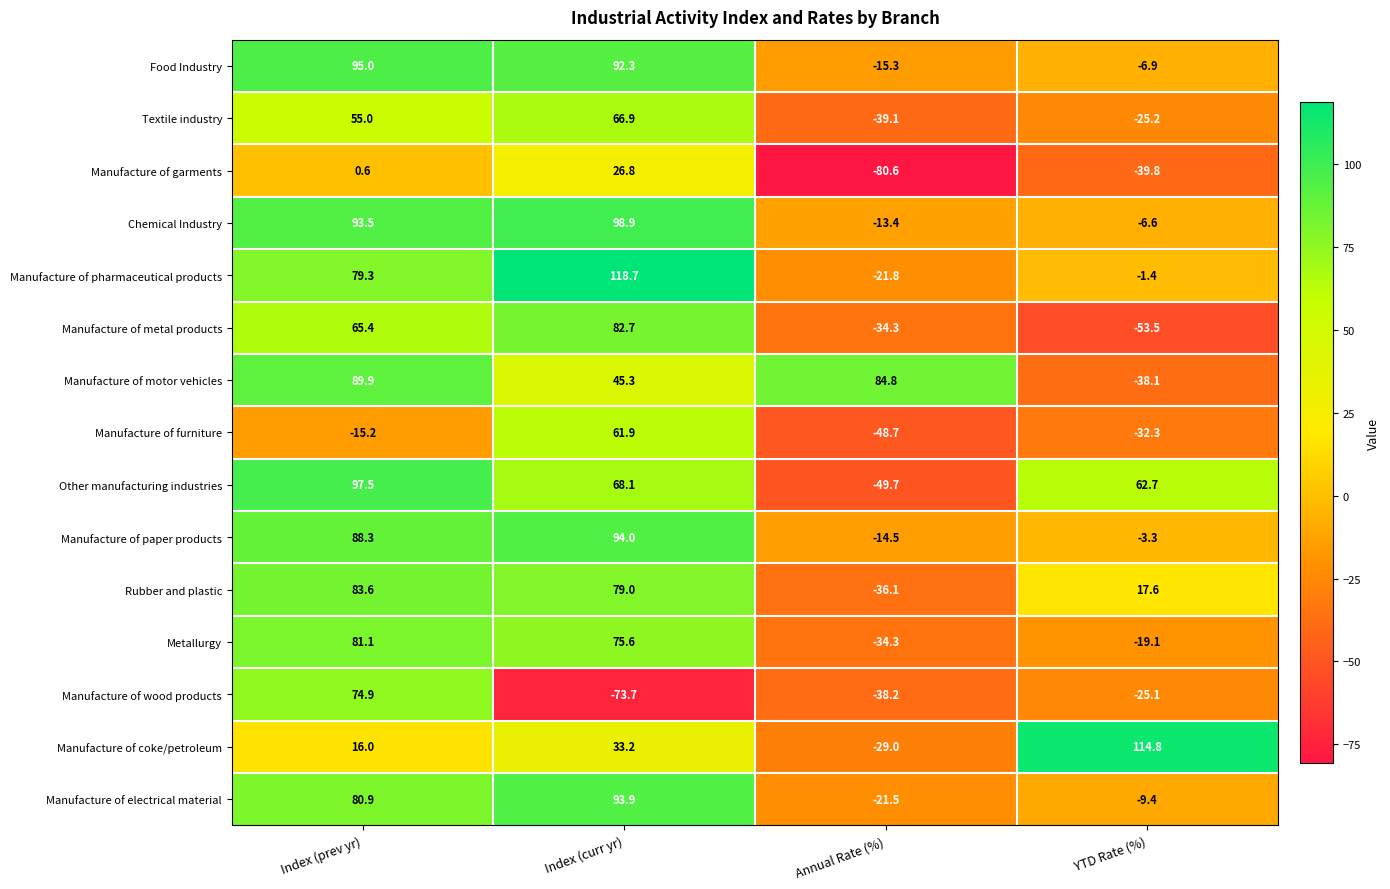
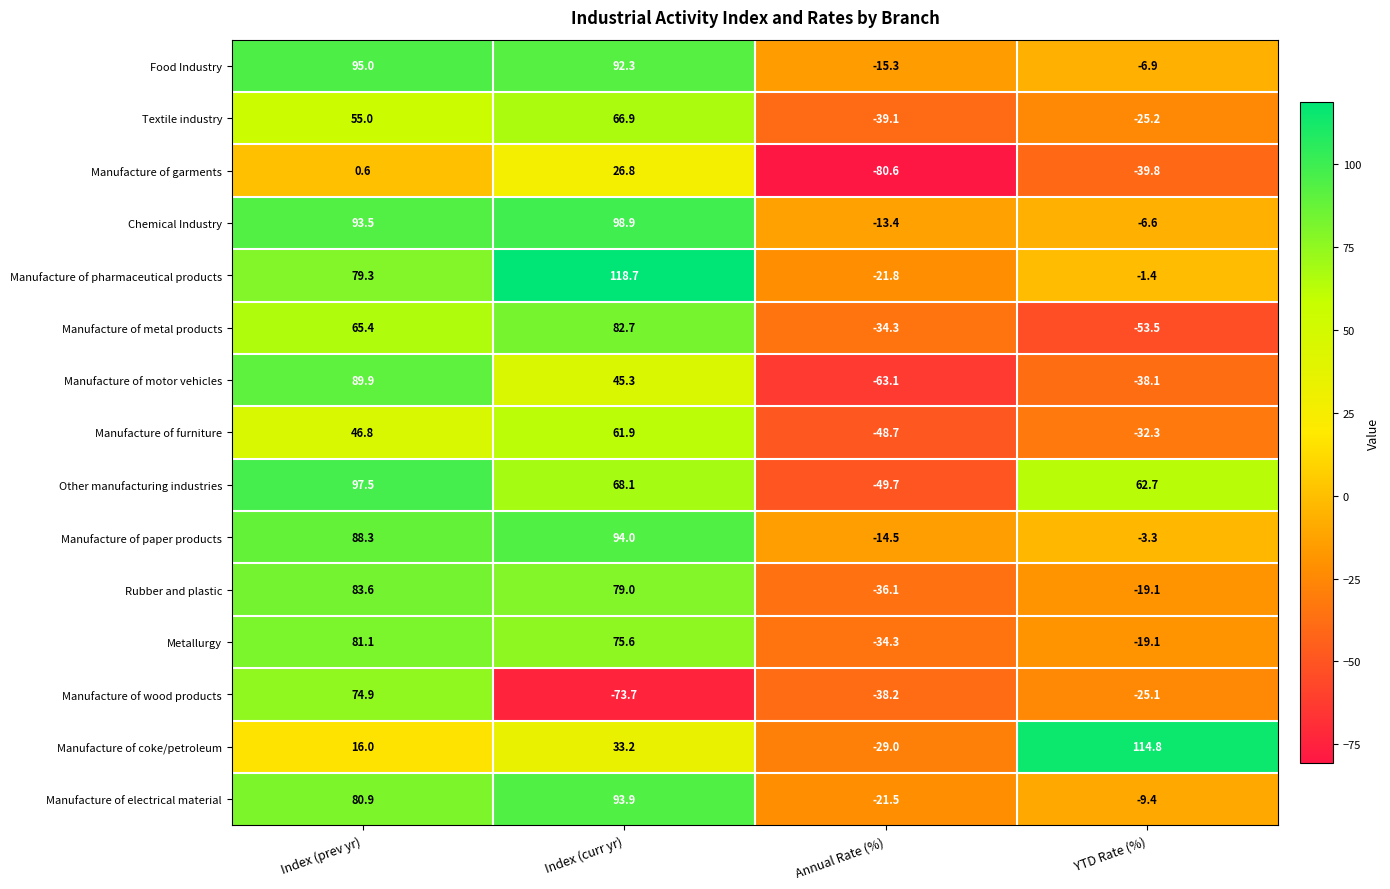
  {
    "Food Industry": {
      "Index (prev yr)": 95.0,
      "Index (curr yr)": 92.3,
      "Annual Rate (%)": -15.3,
      "YTD Rate (%)": -6.9
    },
    "Textile industry": {
      "Index (prev yr)": 55.0,
      "Index (curr yr)": 66.9,
      "Annual Rate (%)": -39.1,
      "YTD Rate (%)": -25.2
    },
    "Manufacture of garments": {
      "Index (prev yr)": 0.6,
      "Index (curr yr)": 26.8,
      "Annual Rate (%)": -80.6,
      "YTD Rate (%)": -39.8
    },
    "Chemical Industry": {
      "Index (prev yr)": 93.5,
      "Index (curr yr)": 98.9,
      "Annual Rate (%)": -13.4,
      "YTD Rate (%)": -6.6
    },
    "Manufacture of pharmaceutical products": {
      "Index (prev yr)": 79.3,
      "Index (curr yr)": 118.7,
      "Annual Rate (%)": -21.8,
      "YTD Rate (%)": -1.4
    },
    "Manufacture of metal products": {
      "Index (prev yr)": 65.4,
      "Index (curr yr)": 82.7,
      "Annual Rate (%)": -34.3,
      "YTD Rate (%)": -53.5
    },
    "Manufacture of motor vehicles": {
      "Index (prev yr)": 89.9,
      "Index (curr yr)": 45.3,
-     "Annual Rate (%)": 84.8,
+     "Annual Rate (%)": -63.1,
      "YTD Rate (%)": -38.1
    },
    "Manufacture of furniture": {
-     "Index (prev yr)": -15.2,
+     "Index (prev yr)": 46.8,
      "Index (curr yr)": 61.9,
      "Annual Rate (%)": -48.7,
      "YTD Rate (%)": -32.3
    },
    "Other manufacturing industries": {
      "Index (prev yr)": 97.5,
      "Index (curr yr)": 68.1,
      "Annual Rate (%)": -49.7,
      "YTD Rate (%)": 62.7
    },
    "Manufacture of paper products": {
      "Index (prev yr)": 88.3,
      "Index (curr yr)": 94.0,
      "Annual Rate (%)": -14.5,
      "YTD Rate (%)": -3.3
    },
    "Rubber and plastic": {
      "Index (prev yr)": 83.6,
      "Index (curr yr)": 79.0,
      "Annual Rate (%)": -36.1,
-     "YTD Rate (%)": 17.6
+     "YTD Rate (%)": -19.1
    },
    "Metallurgy": {
      "Index (prev yr)": 81.1,
      "Index (curr yr)": 75.6,
      "Annual Rate (%)": -34.3,
      "YTD Rate (%)": -19.1
    },
    "Manufacture of wood products": {
      "Index (prev yr)": 74.9,
      "Index (curr yr)": -73.7,
      "Annual Rate (%)": -38.2,
      "YTD Rate (%)": -25.1
    },
    "Manufacture of coke/petroleum": {
      "Index (prev yr)": 16.0,
      "Index (curr yr)": 33.2,
      "Annual Rate (%)": -29.0,
      "YTD Rate (%)": 114.8
    },
    "Manufacture of electrical material": {
      "Index (prev yr)": 80.9,
      "Index (curr yr)": 93.9,
      "Annual Rate (%)": -21.5,
      "YTD Rate (%)": -9.4
    }
  }
